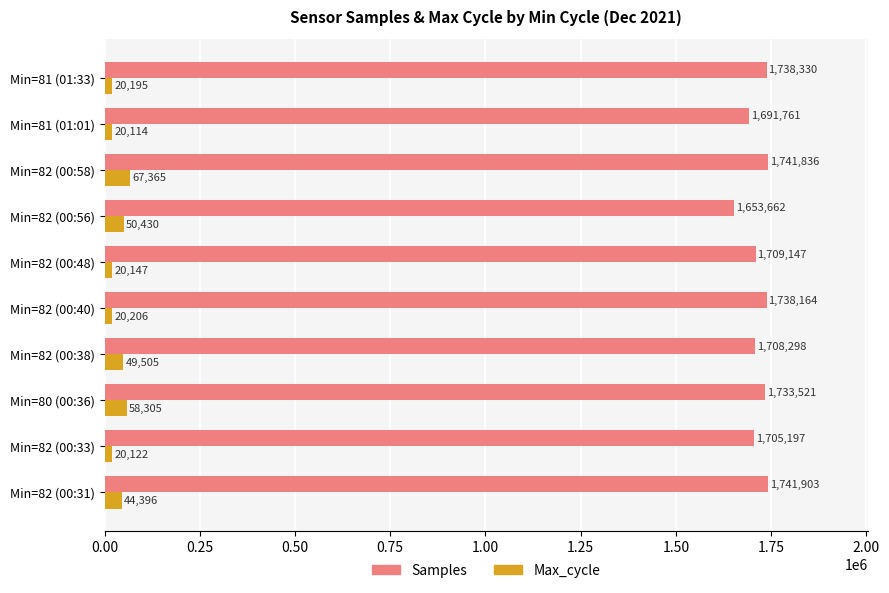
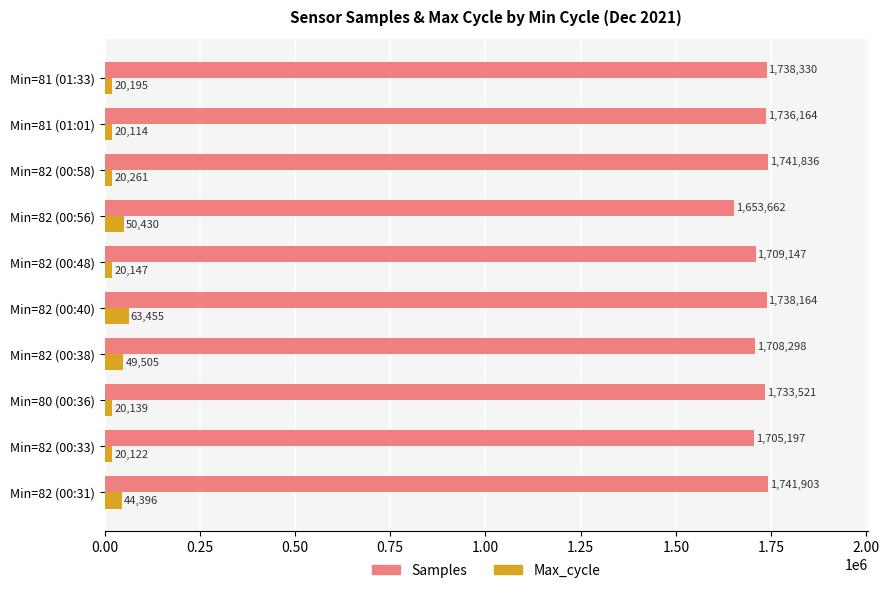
  {
    "Samples": {
      "Min=81 (01:33)": "1,738,330",
-     "Min=81 (01:01)": "1,691,761",
+     "Min=81 (01:01)": "1,736,164",
      "Min=82 (00:58)": "1,741,836",
      "Min=82 (00:56)": "1,653,662",
      "Min=82 (00:48)": "1,709,147",
      "Min=82 (00:40)": "1,738,164",
      "Min=82 (00:38)": "1,708,298",
      "Min=80 (00:36)": "1,733,521",
      "Min=82 (00:33)": "1,705,197",
      "Min=82 (00:31)": "1,741,903"
    },
    "Max_cycle": {
      "Min=81 (01:33)": "20,195",
      "Min=81 (01:01)": "20,114",
-     "Min=82 (00:58)": "67,365",
+     "Min=82 (00:58)": "20,261",
      "Min=82 (00:56)": "50,430",
      "Min=82 (00:48)": "20,147",
-     "Min=82 (00:40)": "20,206",
+     "Min=82 (00:40)": "63,455",
      "Min=82 (00:38)": "49,505",
-     "Min=80 (00:36)": "58,305",
+     "Min=80 (00:36)": "20,139",
      "Min=82 (00:33)": "20,122",
      "Min=82 (00:31)": "44,396"
    }
  }
